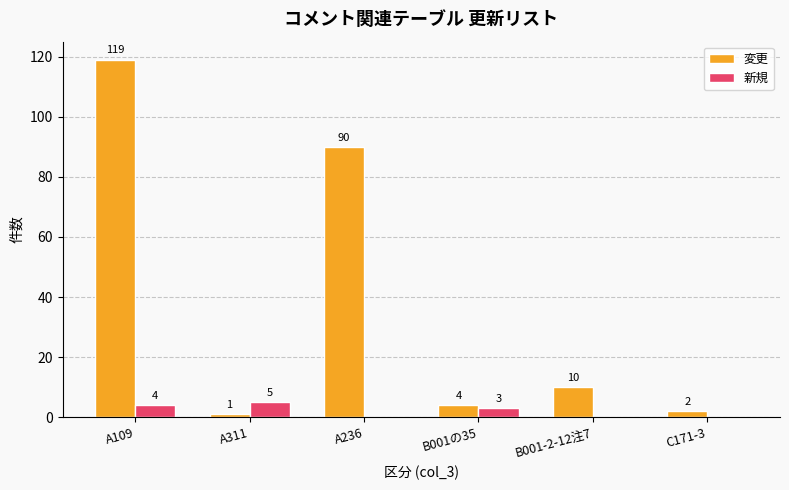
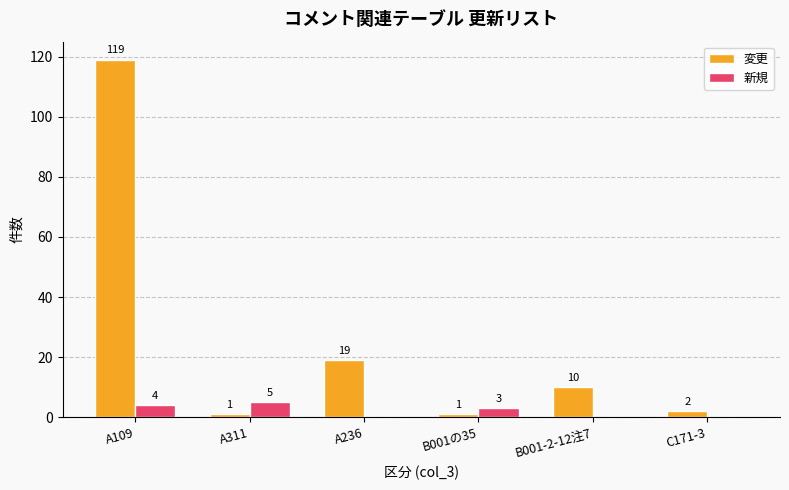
  {
    "変更": {
      "A109": 119,
      "A311": 1,
-     "A236": 90,
-     "B001の35": 4,
+     "A236": 19,
+     "B001の35": 1,
      "B001-2-12注7": 10,
      "C171-3": 2
    },
    "新規": {
      "A109": 4,
      "A311": 5,
      "B001の35": 3
    }
  }
